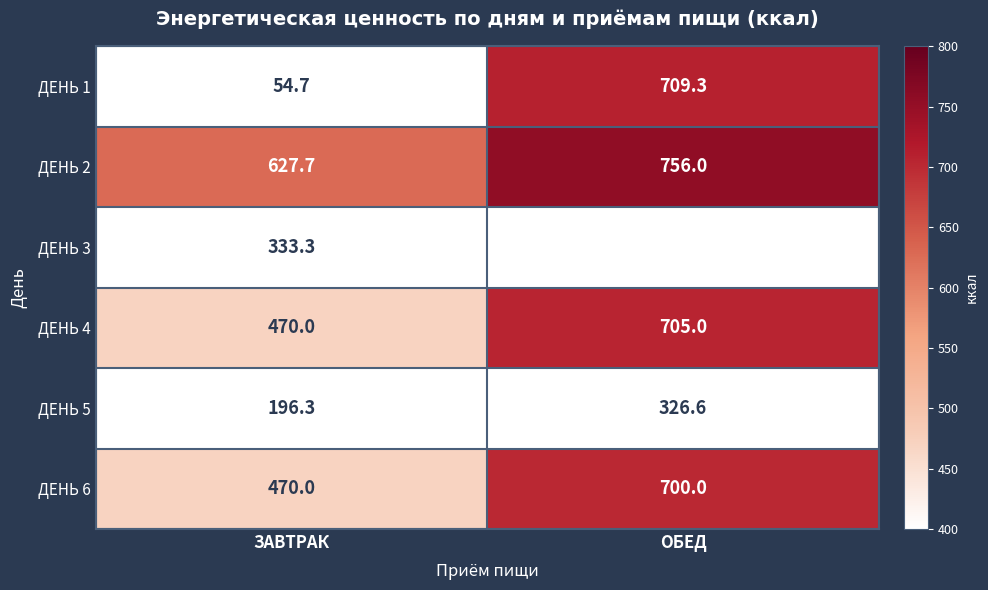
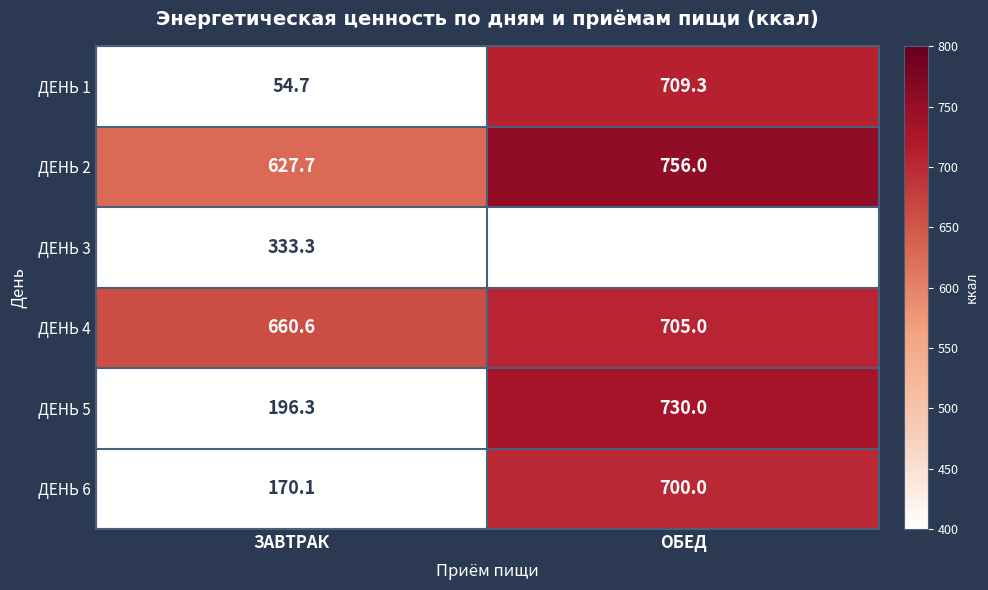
  {
    "ДЕНЬ 1": {
      "ЗАВТРАК": 54.7,
      "ОБЕД": 709.3
    },
    "ДЕНЬ 2": {
      "ЗАВТРАК": 627.7,
      "ОБЕД": 756.0
    },
    "ДЕНЬ 3": {
      "ЗАВТРАК": 333.3
    },
    "ДЕНЬ 4": {
-     "ЗАВТРАК": 470.0,
+     "ЗАВТРАК": 660.6,
      "ОБЕД": 705.0
    },
    "ДЕНЬ 5": {
      "ЗАВТРАК": 196.3,
-     "ОБЕД": 326.6
+     "ОБЕД": 730.0
    },
    "ДЕНЬ 6": {
-     "ЗАВТРАК": 470.0,
+     "ЗАВТРАК": 170.1,
      "ОБЕД": 700.0
    }
  }
